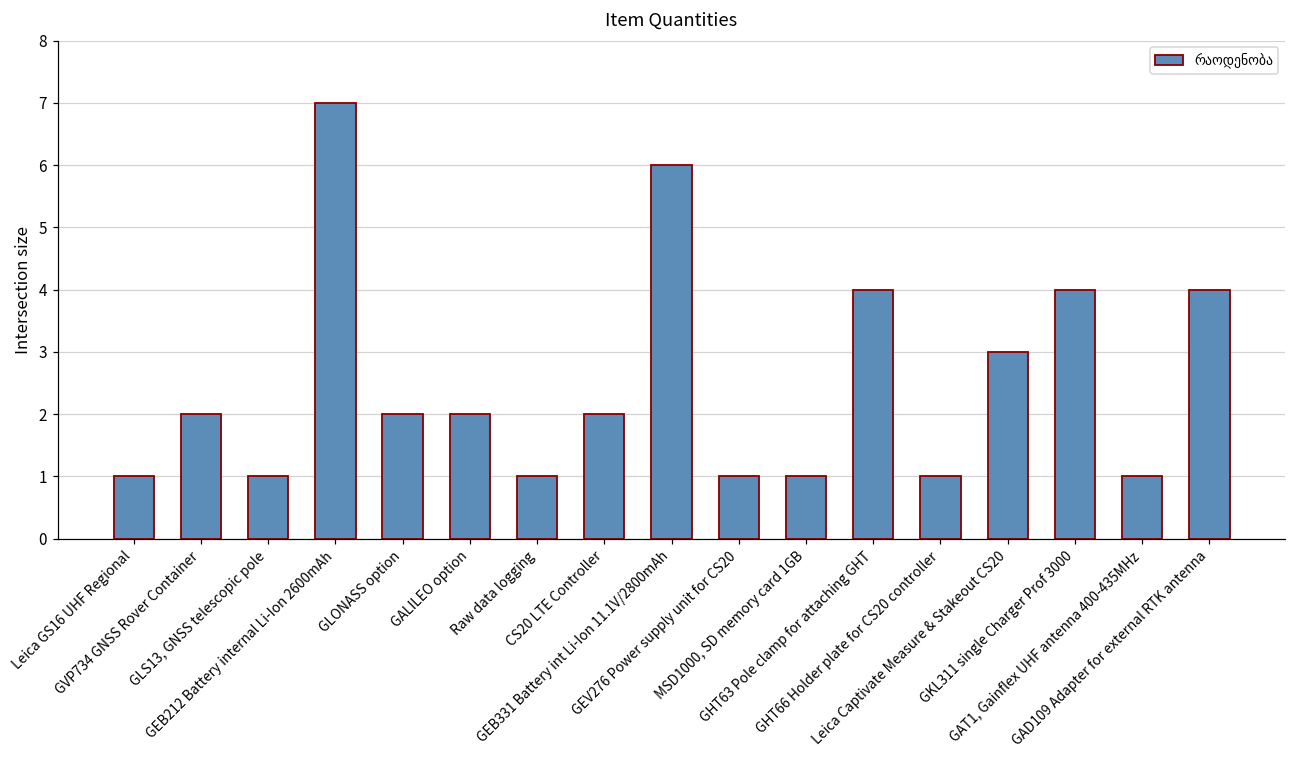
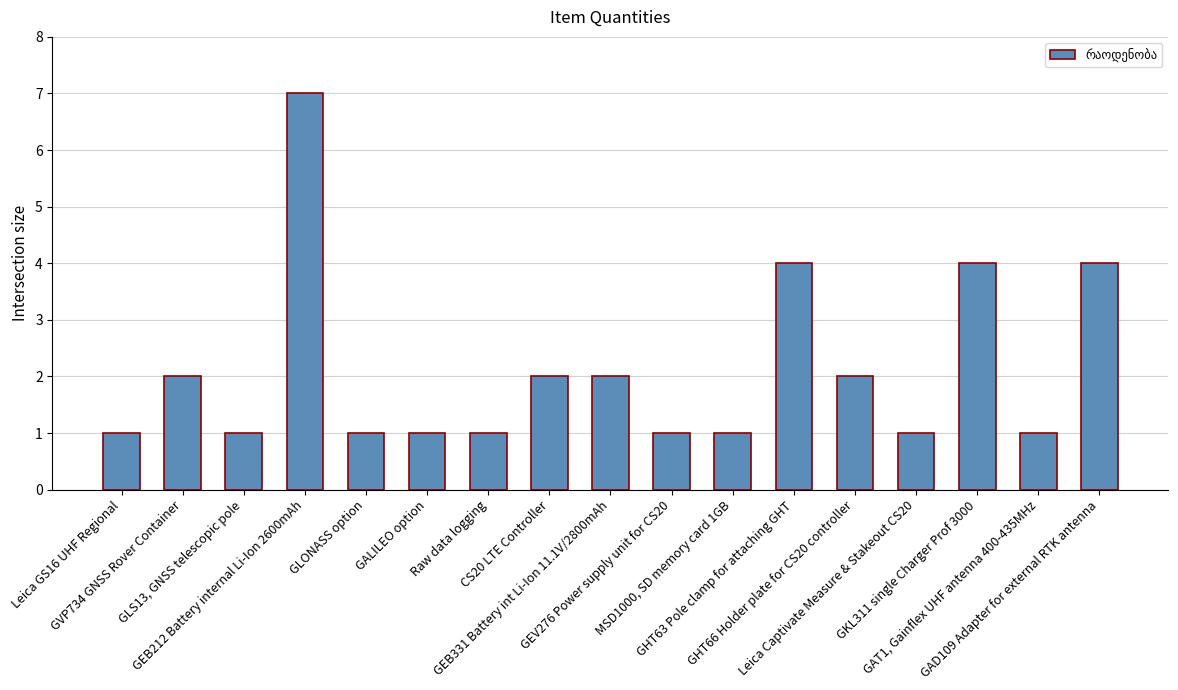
  {
    "Leica GS16 UHF Regional": 1,
    "GVP734 GNSS Rover Container": 2,
    "GLS13, GNSS telescopic pole": 1,
    "GEB212 Battery internal Li-Ion 2600mAh": 7,
-   "GLONASS option": 2,
-   "GALILEO option": 2,
+   "GLONASS option": 1,
+   "GALILEO option": 1,
    "Raw data logging": 1,
    "CS20 LTE Controller": 2,
-   "GEB331 Battery int Li-Ion 11.1V/2800mAh": 6,
+   "GEB331 Battery int Li-Ion 11.1V/2800mAh": 2,
    "GEV276 Power supply unit for CS20": 1,
    "MSD1000, SD memory card 1GB": 1,
    "GHT63 Pole clamp for attaching GHT": 4,
-   "GHT66 Holder plate for CS20 controller": 1,
-   "Leica Captivate Measure & Stakeout CS20": 3,
+   "GHT66 Holder plate for CS20 controller": 2,
+   "Leica Captivate Measure & Stakeout CS20": 1,
    "GKL311 single Charger Prof 3000": 4,
    "GAT1, Gainflex UHF antenna 400-435MHz": 1,
    "GAD109 Adapter for external RTK antenna": 4
  }
